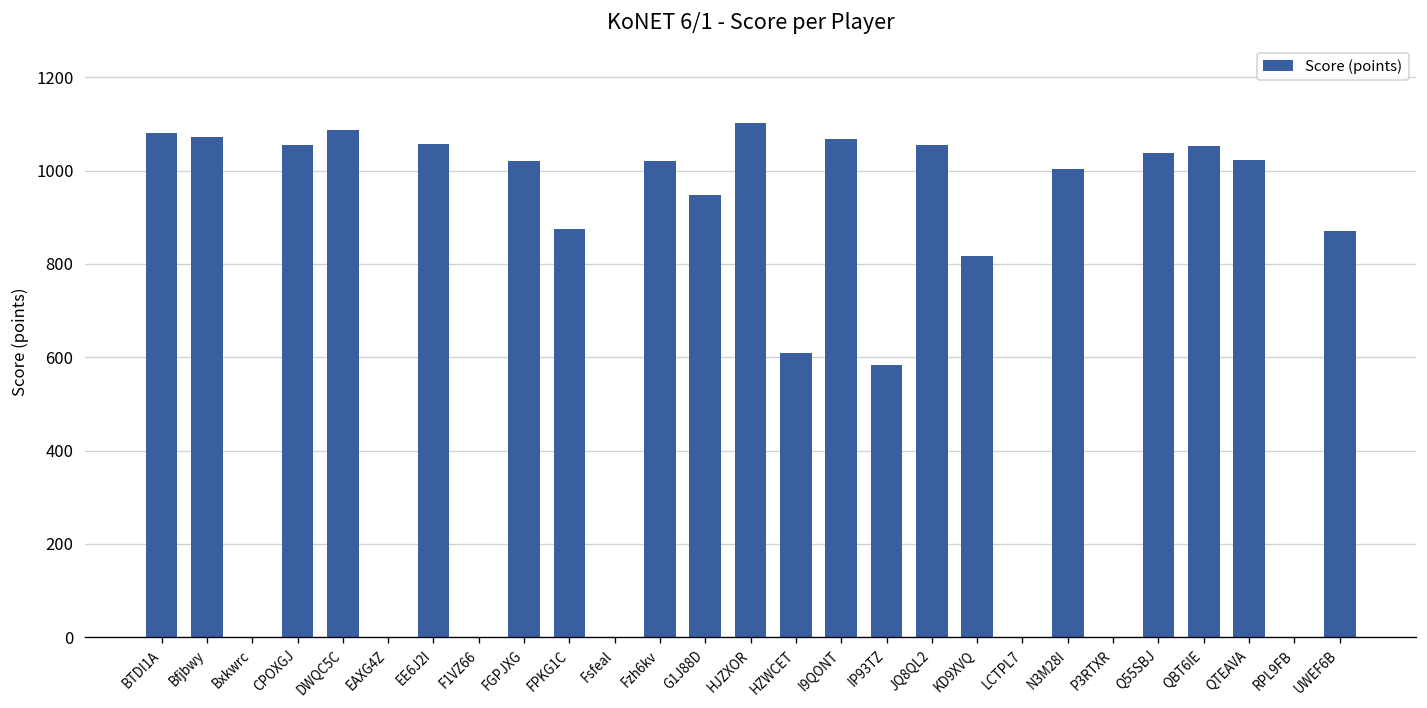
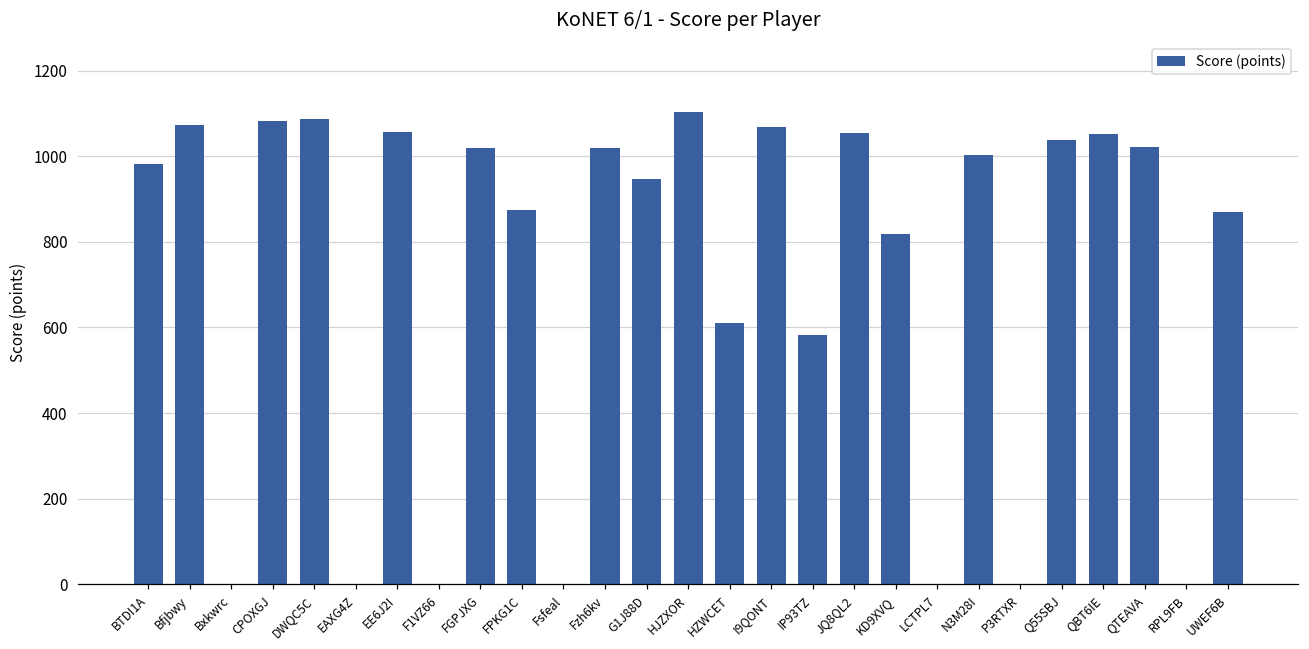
  {
-   "BTDI1A": 1080,
+   "BTDI1A": 980,
    "Bfjbwy": 1070,
    "Bxkwrc": 0,
-   "CPOXGJ": 1060,
+   "CPOXGJ": 1080,
    "DWQC5C": 1090,
    "EAXG4Z": 0,
    "EE6J2I": 1060,
    "F1VZ66": 0,
    "FGPJXG": 1020,
    "FPKG1C": 880,
    "Fsfeal": 0,
    "Fzh6kv": 1020,
    "G1J88D": 950,
    "HJZXOR": 1100,
    "HZWCET": 610,
    "I9QONT": 1070,
    "IP93TZ": 580,
    "JQ8QL2": 1060,
    "KD9XVQ": 820,
    "LCTPL7": 0,
    "N3M28I": 1000,
    "P3RTXR": 0,
    "Q55SBJ": 1040,
    "QBT6IE": 1050,
    "QTEAVA": 1020,
    "RPL9FB": 0,
    "UWEF6B": 870
  }
